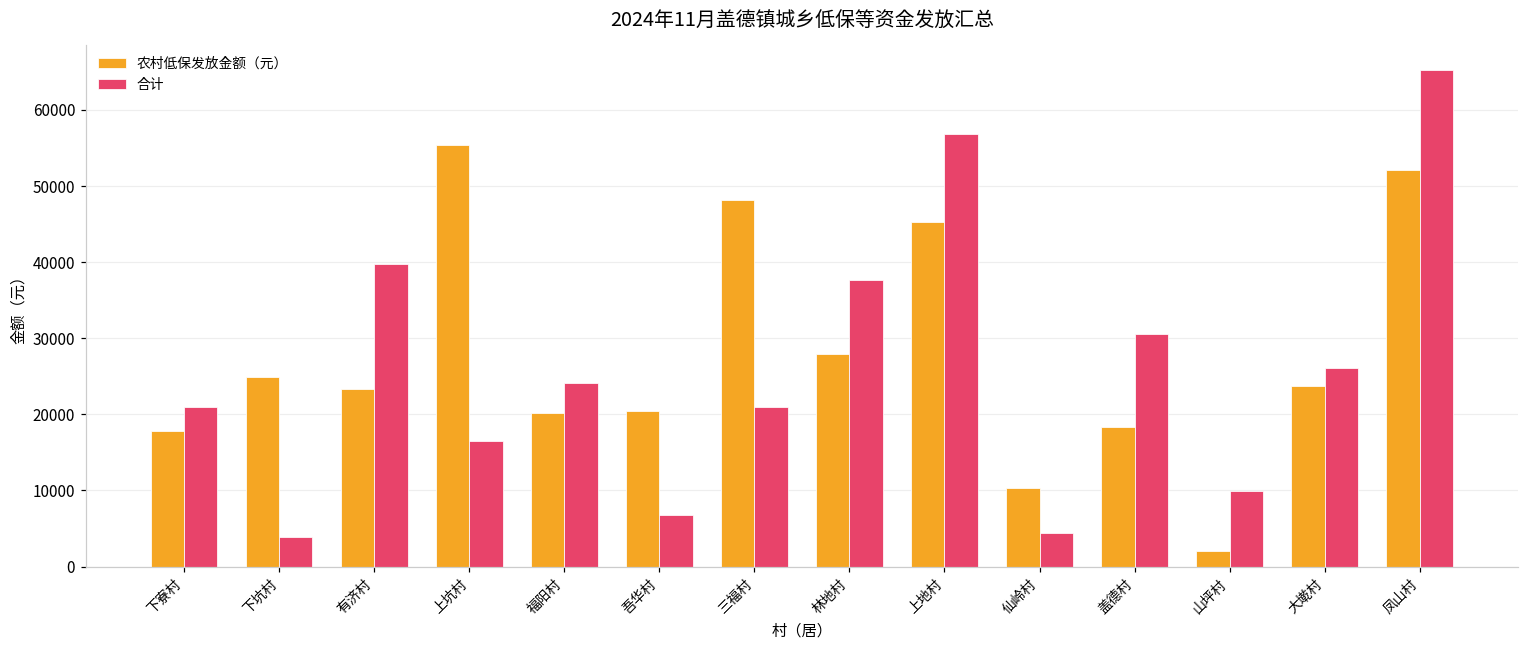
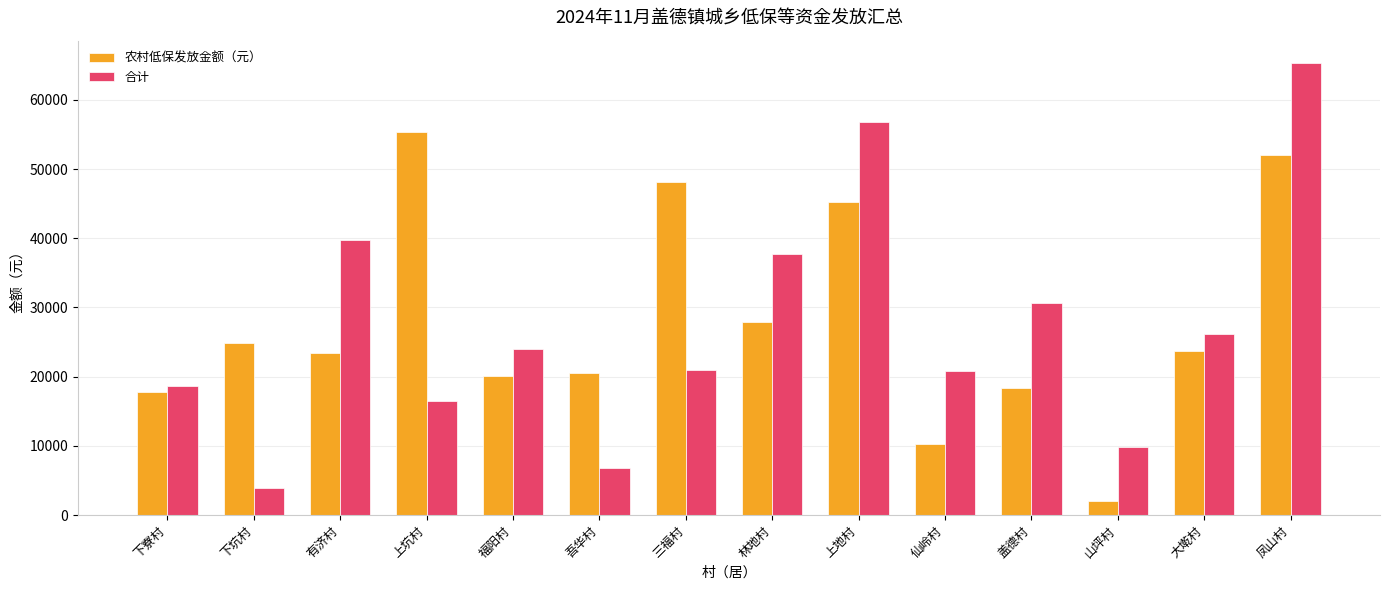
  {
    "农村低保发放金额（元）": {
      "下寮村": 18000,
      "下坑村": 25000,
      "有济村": 23000,
      "上坑村": 55000,
      "福阳村": 20000,
      "吾华村": 20000,
      "三福村": 48000,
      "林地村": 28000,
      "上地村": 45000,
      "仙岭村": 10000,
      "盖德村": 18000,
      "山坪村": 2000,
      "大墘村": 24000,
      "凤山村": 52000
    },
    "合计": {
-     "下寮村": 21000,
+     "下寮村": 19000,
      "下坑村": 4000,
      "有济村": 40000,
      "上坑村": 17000,
      "福阳村": 24000,
      "吾华村": 7000,
      "三福村": 21000,
      "林地村": 38000,
      "上地村": 57000,
-     "仙岭村": 4000,
+     "仙岭村": 21000,
      "盖德村": 31000,
      "山坪村": 10000,
      "大墘村": 26000,
      "凤山村": 65000
    }
  }
